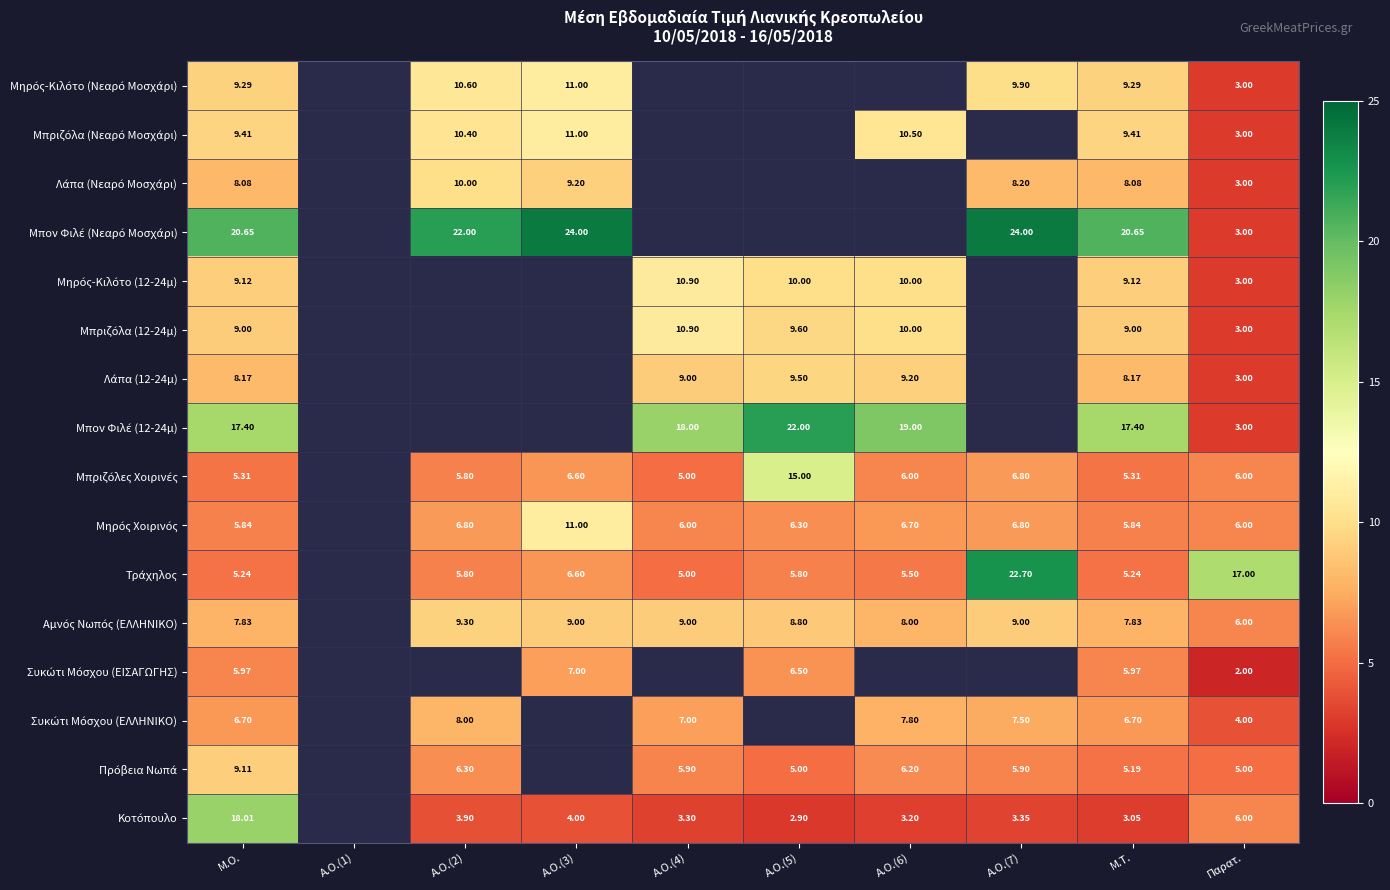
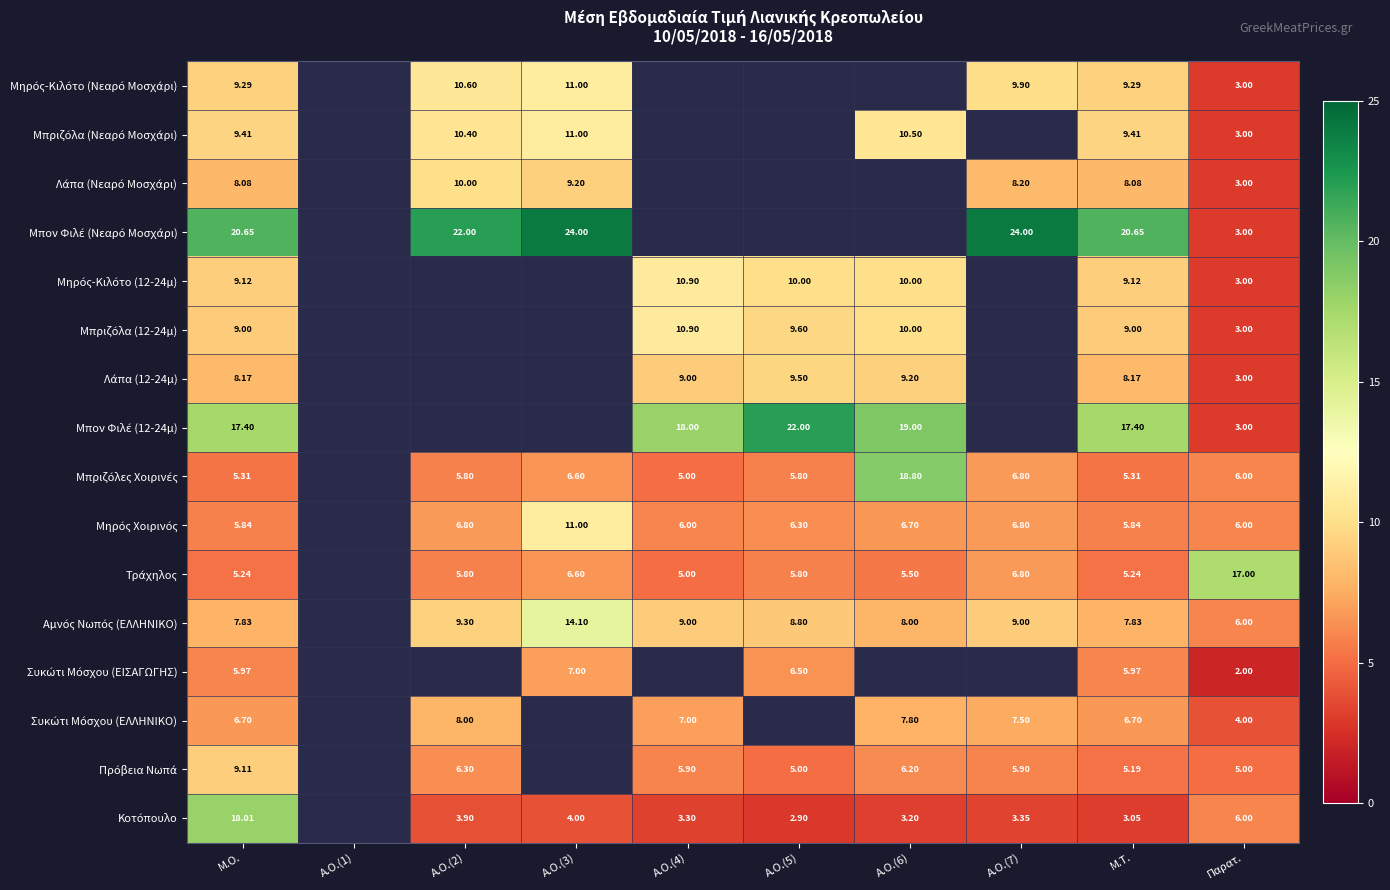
  {
    "Μηρός-Κιλότο (Νεαρό Μοσχάρι)": {
      "Μ.Ο.": 9.29,
      "Α.Ο.(2)": 10.60,
      "Α.Ο.(3)": 11.00,
      "Α.Ο.(7)": 9.90,
      "Μ.Τ.": 9.29,
      "Παρατ.": 3.00
    },
    "Μπριζόλα (Νεαρό Μοσχάρι)": {
      "Μ.Ο.": 9.41,
      "Α.Ο.(2)": 10.40,
      "Α.Ο.(3)": 11.00,
      "Α.Ο.(6)": 10.50,
      "Μ.Τ.": 9.41,
      "Παρατ.": 3.00
    },
    "Λάπα (Νεαρό Μοσχάρι)": {
      "Μ.Ο.": 8.08,
      "Α.Ο.(2)": 10.00,
      "Α.Ο.(3)": 9.20,
      "Α.Ο.(7)": 8.20,
      "Μ.Τ.": 8.08,
      "Παρατ.": 3.00
    },
    "Μπον Φιλέ (Νεαρό Μοσχάρι)": {
      "Μ.Ο.": 20.65,
      "Α.Ο.(2)": 22.00,
      "Α.Ο.(3)": 24.00,
      "Α.Ο.(7)": 24.00,
      "Μ.Τ.": 20.65,
      "Παρατ.": 3.00
    },
    "Μηρός-Κιλότο (12-24μ)": {
      "Μ.Ο.": 9.12,
      "Α.Ο.(4)": 10.90,
      "Α.Ο.(5)": 10.00,
      "Α.Ο.(6)": 10.00,
      "Μ.Τ.": 9.12,
      "Παρατ.": 3.00
    },
    "Μπριζόλα (12-24μ)": {
      "Μ.Ο.": 9.00,
      "Α.Ο.(4)": 10.90,
      "Α.Ο.(5)": 9.60,
      "Α.Ο.(6)": 10.00,
      "Μ.Τ.": 9.00,
      "Παρατ.": 3.00
    },
    "Λάπα (12-24μ)": {
      "Μ.Ο.": 8.17,
      "Α.Ο.(4)": 9.00,
      "Α.Ο.(5)": 9.50,
      "Α.Ο.(6)": 9.20,
      "Μ.Τ.": 8.17,
      "Παρατ.": 3.00
    },
    "Μπον Φιλέ (12-24μ)": {
      "Μ.Ο.": 17.40,
      "Α.Ο.(4)": 18.00,
      "Α.Ο.(5)": 22.00,
      "Α.Ο.(6)": 19.00,
      "Μ.Τ.": 17.40,
      "Παρατ.": 3.00
    },
    "Μπριζόλες Χοιρινές": {
      "Μ.Ο.": 5.31,
      "Α.Ο.(2)": 5.80,
      "Α.Ο.(3)": 6.60,
      "Α.Ο.(4)": 5.00,
-     "Α.Ο.(5)": 15.00,
-     "Α.Ο.(6)": 6.00,
+     "Α.Ο.(5)": 5.80,
+     "Α.Ο.(6)": 18.80,
      "Α.Ο.(7)": 6.80,
      "Μ.Τ.": 5.31,
      "Παρατ.": 6.00
    },
    "Μηρός Χοιρινός": {
      "Μ.Ο.": 5.84,
      "Α.Ο.(2)": 6.80,
      "Α.Ο.(3)": 11.00,
      "Α.Ο.(4)": 6.00,
      "Α.Ο.(5)": 6.30,
      "Α.Ο.(6)": 6.70,
      "Α.Ο.(7)": 6.80,
      "Μ.Τ.": 5.84,
      "Παρατ.": 6.00
    },
    "Τράχηλος": {
      "Μ.Ο.": 5.24,
      "Α.Ο.(2)": 5.80,
      "Α.Ο.(3)": 6.60,
      "Α.Ο.(4)": 5.00,
      "Α.Ο.(5)": 5.80,
      "Α.Ο.(6)": 5.50,
-     "Α.Ο.(7)": 22.70,
+     "Α.Ο.(7)": 6.80,
      "Μ.Τ.": 5.24,
      "Παρατ.": 17.00
    },
    "Αμνός Νωπός (ΕΛΛΗΝΙΚΟ)": {
      "Μ.Ο.": 7.83,
      "Α.Ο.(2)": 9.30,
-     "Α.Ο.(3)": 9.00,
+     "Α.Ο.(3)": 14.10,
      "Α.Ο.(4)": 9.00,
      "Α.Ο.(5)": 8.80,
      "Α.Ο.(6)": 8.00,
      "Α.Ο.(7)": 9.00,
      "Μ.Τ.": 7.83,
      "Παρατ.": 6.00
    },
    "Συκώτι Μόσχου (ΕΙΣΑΓΩΓΗΣ)": {
      "Μ.Ο.": 5.97,
      "Α.Ο.(3)": 7.00,
      "Α.Ο.(5)": 6.50,
      "Μ.Τ.": 5.97,
      "Παρατ.": 2.00
    },
    "Συκώτι Μόσχου (ΕΛΛΗΝΙΚΟ)": {
      "Μ.Ο.": 6.70,
      "Α.Ο.(2)": 8.00,
      "Α.Ο.(4)": 7.00,
      "Α.Ο.(6)": 7.80,
      "Α.Ο.(7)": 7.50,
      "Μ.Τ.": 6.70,
      "Παρατ.": 4.00
    },
    "Πρόβεια Νωπά": {
      "Μ.Ο.": 9.11,
      "Α.Ο.(2)": 6.30,
      "Α.Ο.(4)": 5.90,
      "Α.Ο.(5)": 5.00,
      "Α.Ο.(6)": 6.20,
      "Α.Ο.(7)": 5.90,
      "Μ.Τ.": 5.19,
      "Παρατ.": 5.00
    },
    "Κοτόπουλο": {
      "Μ.Ο.": 18.01,
      "Α.Ο.(2)": 3.90,
      "Α.Ο.(3)": 4.00,
      "Α.Ο.(4)": 3.30,
      "Α.Ο.(5)": 2.90,
      "Α.Ο.(6)": 3.20,
      "Α.Ο.(7)": 3.35,
      "Μ.Τ.": 3.05,
      "Παρατ.": 6.00
    }
  }
